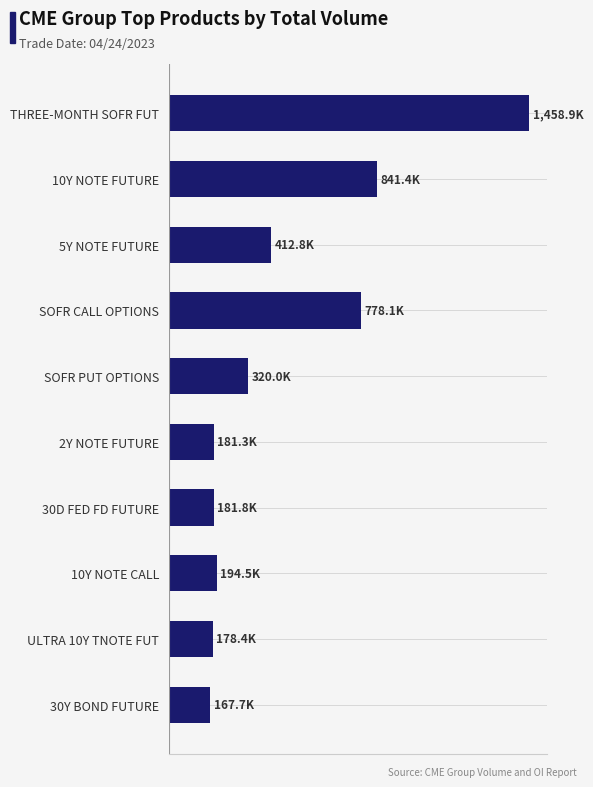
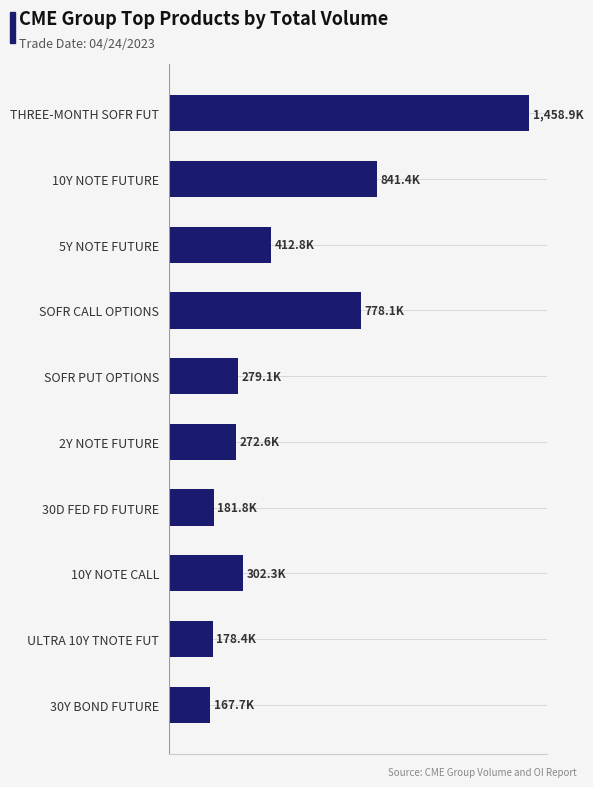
  {
    "THREE-MONTH SOFR FUT": "1,458.9K",
    "10Y NOTE FUTURE": "841.4K",
    "5Y NOTE FUTURE": "412.8K",
    "SOFR CALL OPTIONS": "778.1K",
-   "SOFR PUT OPTIONS": "320.0K",
-   "2Y NOTE FUTURE": "181.3K",
+   "SOFR PUT OPTIONS": "279.1K",
+   "2Y NOTE FUTURE": "272.6K",
    "30D FED FD FUTURE": "181.8K",
-   "10Y NOTE CALL": "194.5K",
+   "10Y NOTE CALL": "302.3K",
    "ULTRA 10Y TNOTE FUT": "178.4K",
    "30Y BOND FUTURE": "167.7K"
  }
